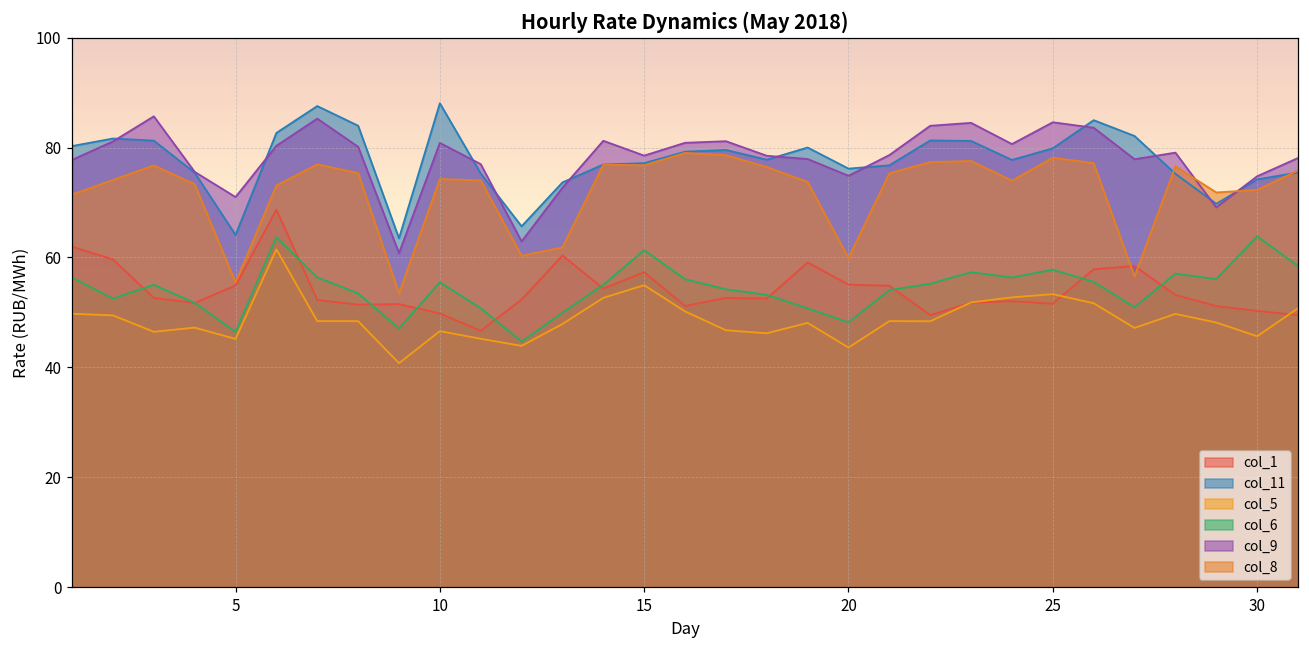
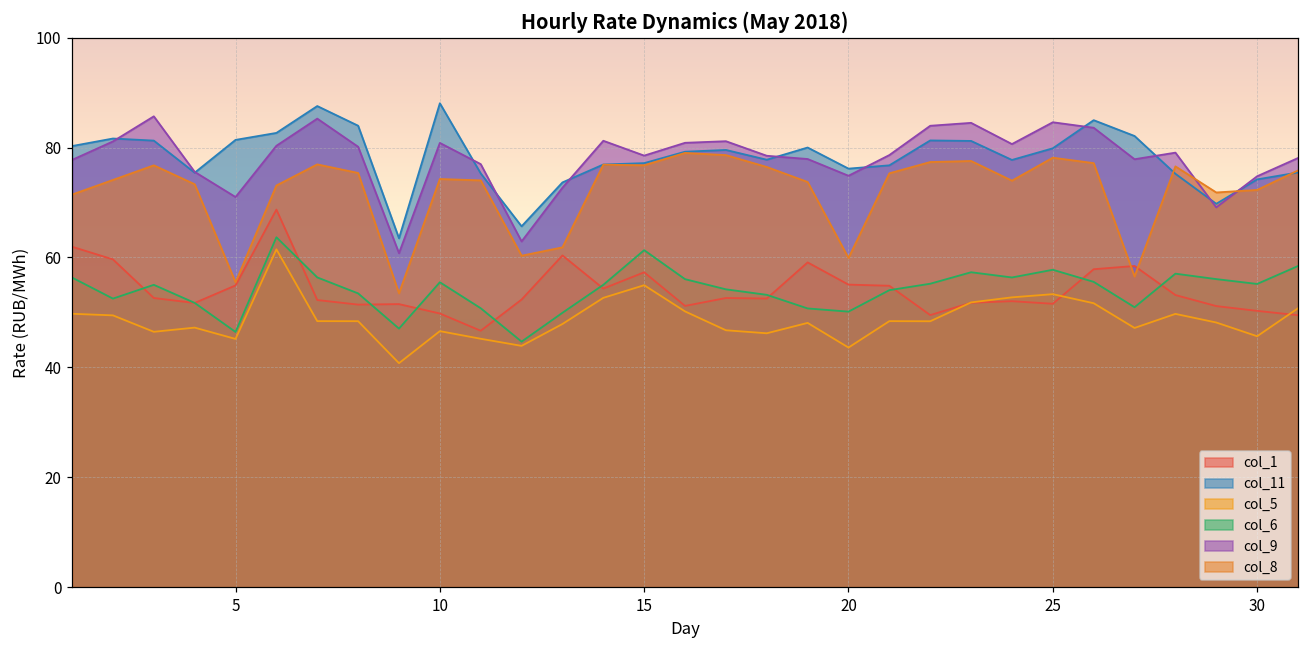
  {
    "col_11": {
-     "5": 64,
+     "5": 81,
      "10": 88,
      "20": 76,
      "25": 80,
      "30": 74
    },
    "col_6": {
      "5": 46,
      "10": 55,
      "15": 61,
-     "20": 48,
+     "20": 50,
      "25": 58,
-     "30": 64
+     "30": 55
    },
    "col_9": {
      "5": 71,
      "10": 81,
      "15": 79,
      "20": 75,
      "25": 85,
      "30": 75
    }
  }
